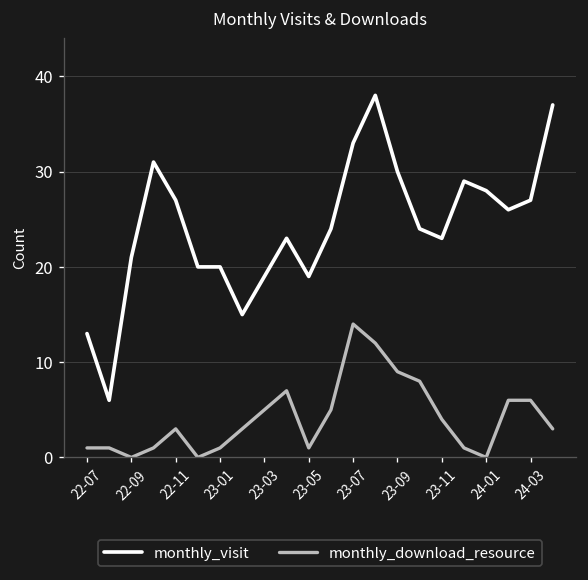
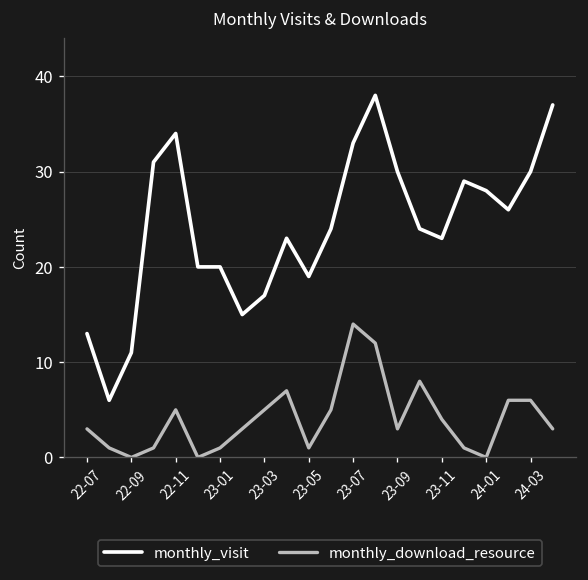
  {
    "monthly_visit": {
      "22-07": 13,
-     "22-09": 21,
-     "22-11": 27,
+     "22-09": 11,
+     "22-11": 34,
      "23-01": 20,
-     "23-03": 19,
+     "23-03": 17,
      "23-05": 19,
      "23-07": 33,
      "23-09": 30,
      "23-11": 23,
      "24-01": 28,
-     "24-03": 27
+     "24-03": 30
    },
    "monthly_download_resource": {
-     "22-07": 1,
+     "22-07": 3,
      "22-09": 0,
-     "22-11": 3,
+     "22-11": 5,
      "23-01": 1,
      "23-03": 5,
      "23-05": 1,
      "23-07": 14,
-     "23-09": 9,
+     "23-09": 3,
      "23-11": 4,
      "24-01": 0,
      "24-03": 6
    }
  }
